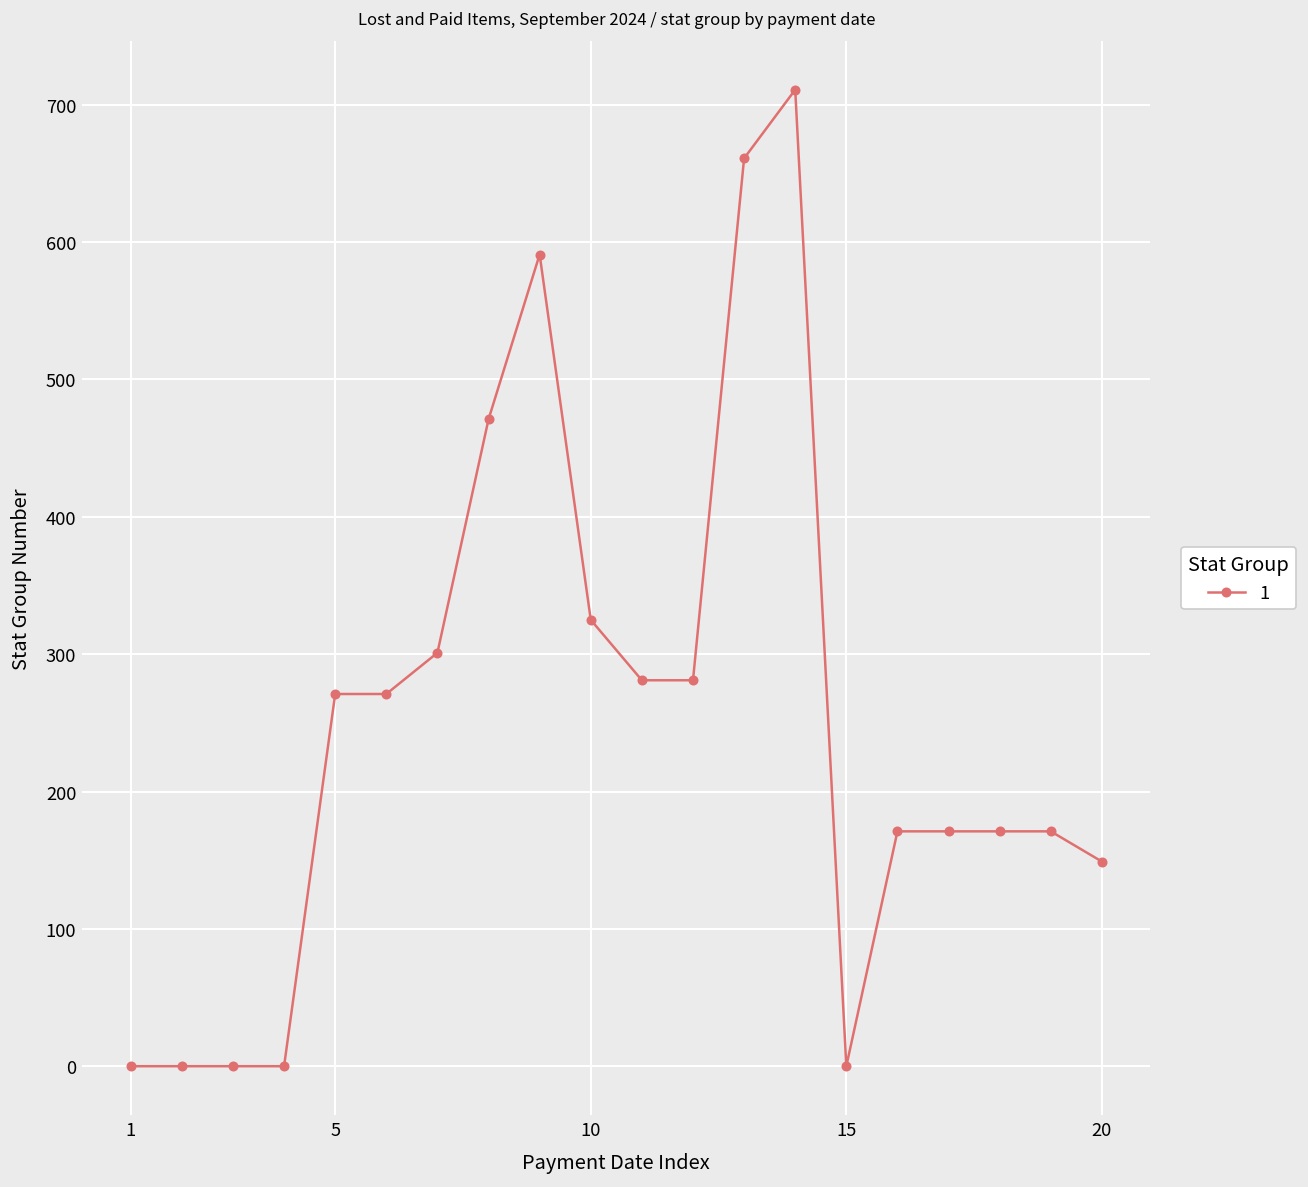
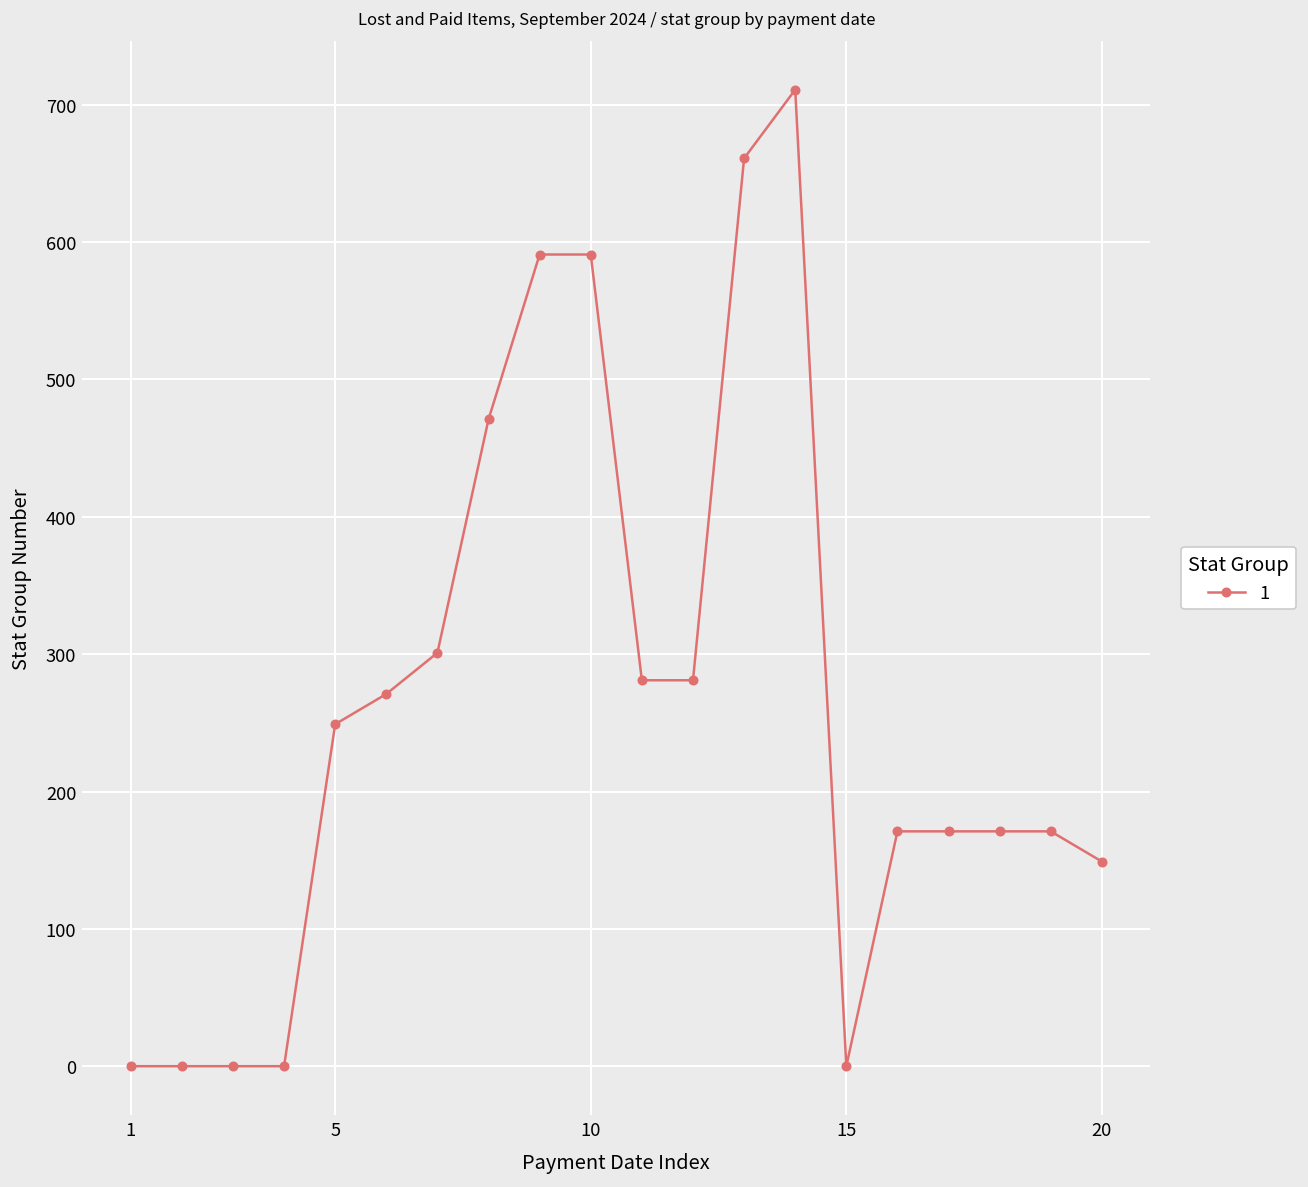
  {
    "1": 0,
-   "5": 271,
-   "10": 325,
+   "5": 249,
+   "10": 591,
    "15": 0,
    "20": 149
  }
